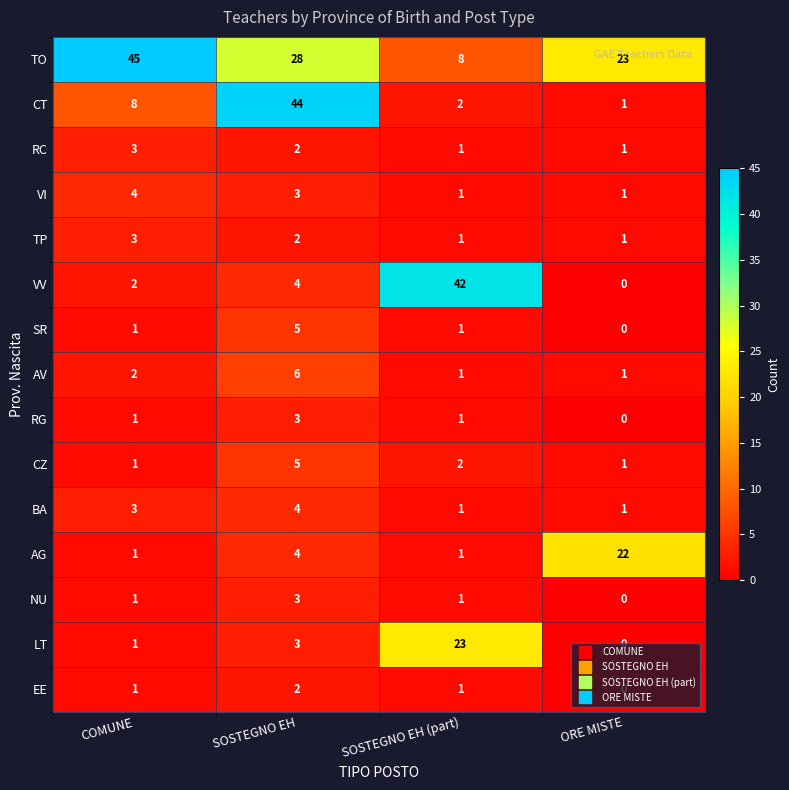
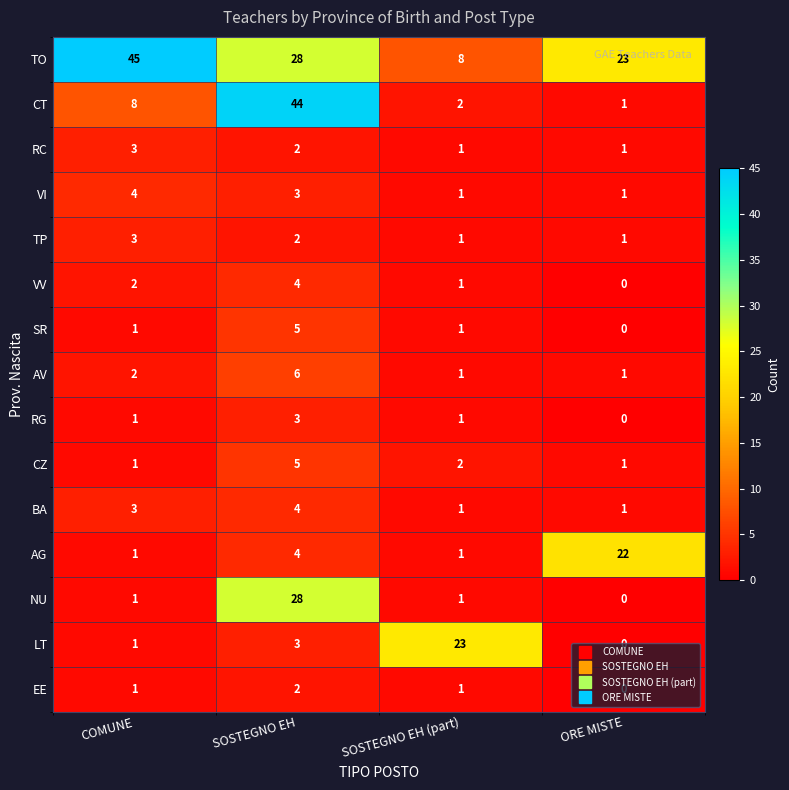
  {
    "TO": {
      "COMUNE": 45,
      "SOSTEGNO EH": 28,
      "SOSTEGNO EH (part)": 8
    },
    "CT": {
      "COMUNE": 8,
      "SOSTEGNO EH": 44,
      "SOSTEGNO EH (part)": 2,
      "ORE MISTE": 1
    },
    "RC": {
      "COMUNE": 3,
      "SOSTEGNO EH": 2,
      "SOSTEGNO EH (part)": 1,
      "ORE MISTE": 1
    },
    "VI": {
      "COMUNE": 4,
      "SOSTEGNO EH": 3,
      "SOSTEGNO EH (part)": 1,
      "ORE MISTE": 1
    },
    "TP": {
      "COMUNE": 3,
      "SOSTEGNO EH": 2,
      "SOSTEGNO EH (part)": 1,
      "ORE MISTE": 1
    },
    "VV": {
      "COMUNE": 2,
      "SOSTEGNO EH": 4,
-     "SOSTEGNO EH (part)": 42,
+     "SOSTEGNO EH (part)": 1,
      "ORE MISTE": 0
    },
    "SR": {
      "COMUNE": 1,
      "SOSTEGNO EH": 5,
      "SOSTEGNO EH (part)": 1,
      "ORE MISTE": 0
    },
    "AV": {
      "COMUNE": 2,
      "SOSTEGNO EH": 6,
      "SOSTEGNO EH (part)": 1,
      "ORE MISTE": 1
    },
    "RG": {
      "COMUNE": 1,
      "SOSTEGNO EH": 3,
      "SOSTEGNO EH (part)": 1,
      "ORE MISTE": 0
    },
    "CZ": {
      "COMUNE": 1,
      "SOSTEGNO EH": 5,
      "SOSTEGNO EH (part)": 2,
      "ORE MISTE": 1
    },
    "BA": {
      "COMUNE": 3,
      "SOSTEGNO EH": 4,
      "SOSTEGNO EH (part)": 1,
      "ORE MISTE": 1
    },
    "AG": {
      "COMUNE": 1,
      "SOSTEGNO EH": 4,
      "SOSTEGNO EH (part)": 1,
      "ORE MISTE": 22
    },
    "NU": {
      "COMUNE": 1,
-     "SOSTEGNO EH": 3,
+     "SOSTEGNO EH": 28,
      "SOSTEGNO EH (part)": 1,
      "ORE MISTE": 0
    },
    "LT": {
      "COMUNE": 1,
      "SOSTEGNO EH": 3,
      "SOSTEGNO EH (part)": 23
    },
    "EE": {
      "COMUNE": 1,
      "SOSTEGNO EH": 2,
      "SOSTEGNO EH (part)": 1
    }
  }
